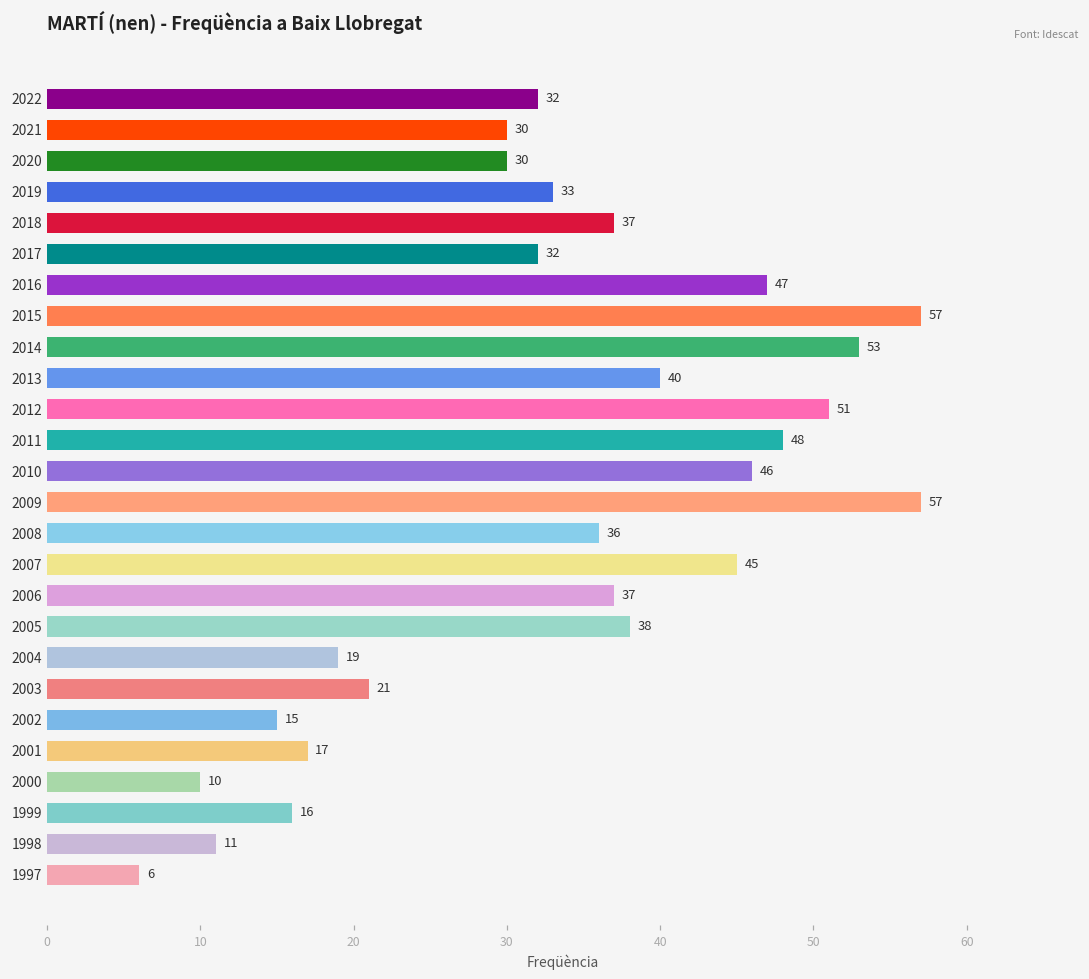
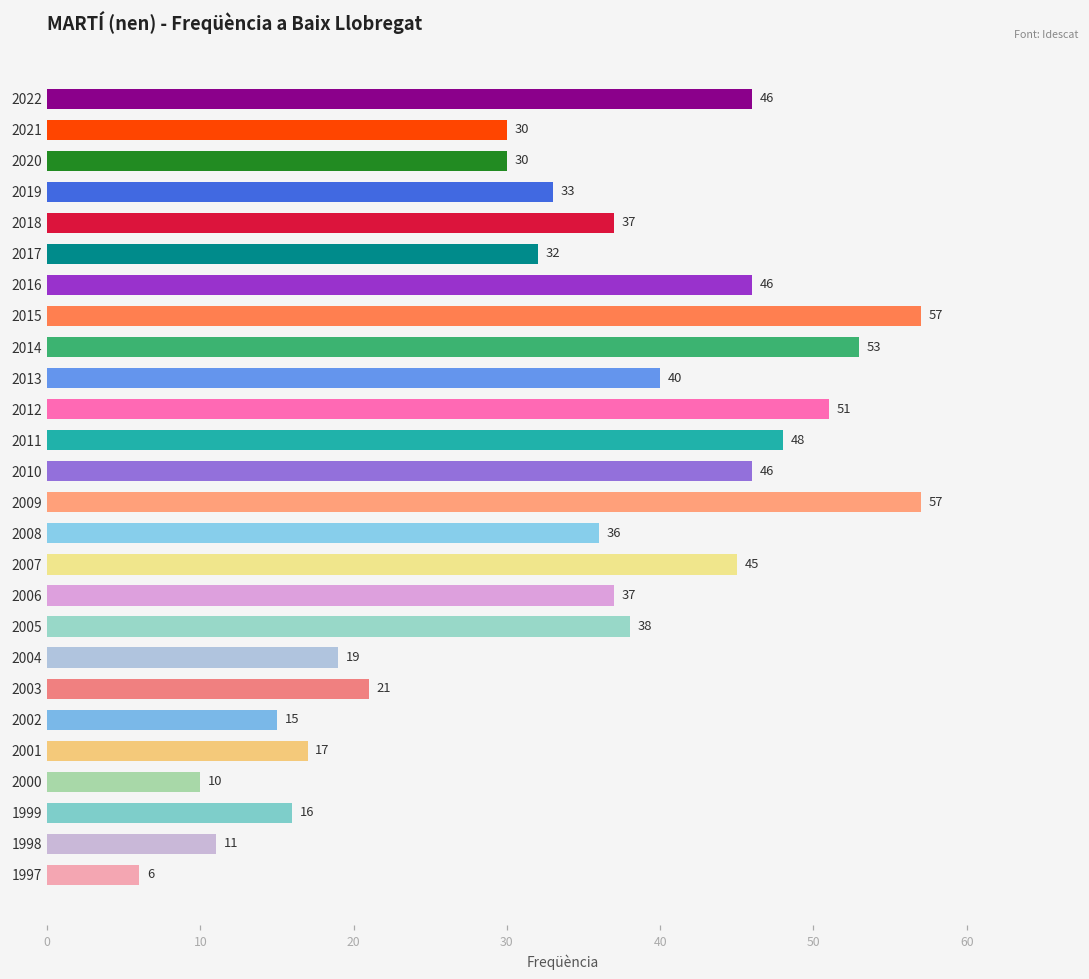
  {
-   "2022": 32,
+   "2022": 46,
    "2021": 30,
    "2020": 30,
    "2019": 33,
    "2018": 37,
    "2017": 32,
-   "2016": 47,
+   "2016": 46,
    "2015": 57,
    "2014": 53,
    "2013": 40,
    "2012": 51,
    "2011": 48,
    "2010": 46,
    "2009": 57,
    "2008": 36,
    "2007": 45,
    "2006": 37,
    "2005": 38,
    "2004": 19,
    "2003": 21,
    "2002": 15,
    "2001": 17,
    "2000": 10,
    "1999": 16,
    "1998": 11,
    "1997": 6
  }
